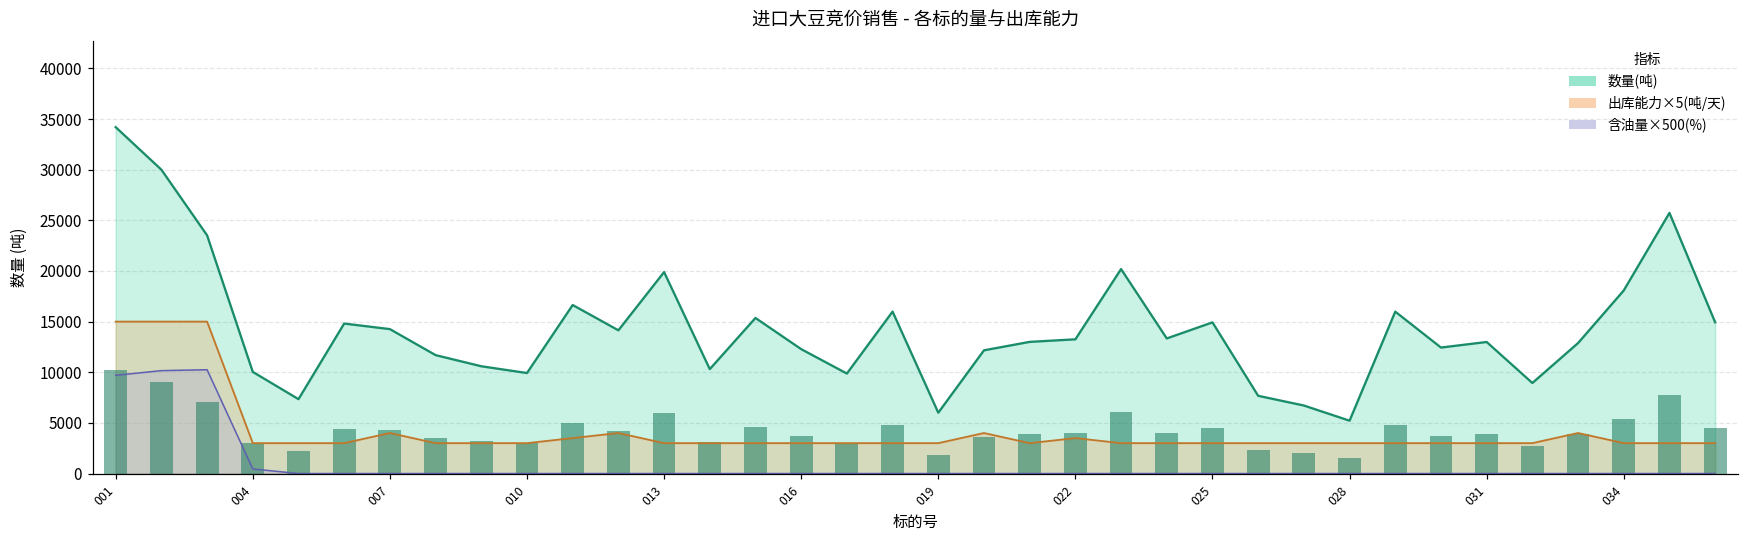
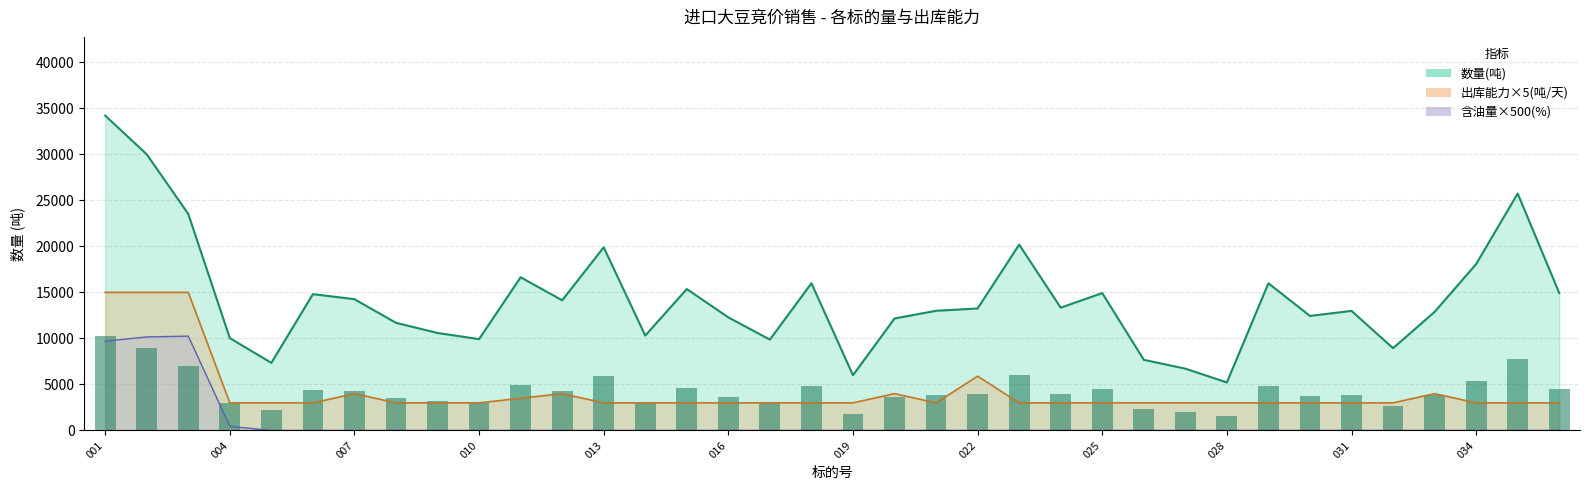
  {
    "出库能力×5(吨/天)": {
      "001": 15000,
      "004": 3000,
      "007": 4000,
      "010": 3000,
      "013": 3000,
      "016": 3000,
      "019": 3000,
-     "022": 4000,
+     "022": 6000,
      "025": 3000,
      "028": 3000,
      "031": 3000,
      "034": 3000
    }
  }
